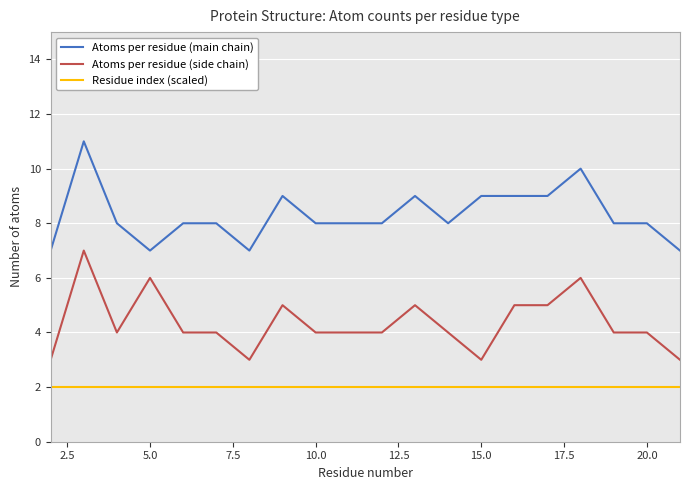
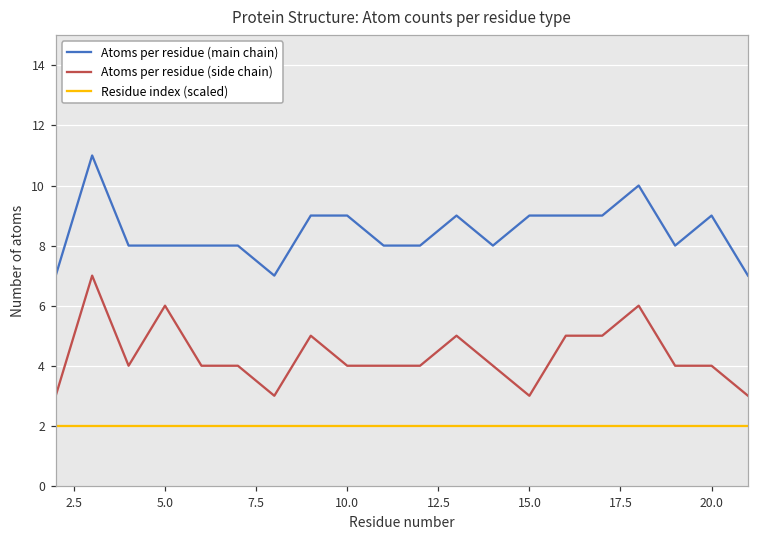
  {
    "Atoms per residue (main chain)": {
-     "5.0": 7,
-     "10.0": 8,
+     "5.0": 8,
+     "10.0": 9,
      "15.0": 9,
-     "20.0": 8
+     "20.0": 9
    },
    "Atoms per residue (side chain)": {
      "5.0": 6,
      "10.0": 4,
      "15.0": 3,
      "20.0": 4
    },
    "Residue index (scaled)": {
      "5.0": 2,
      "10.0": 2,
      "15.0": 2,
      "20.0": 2
    }
  }
